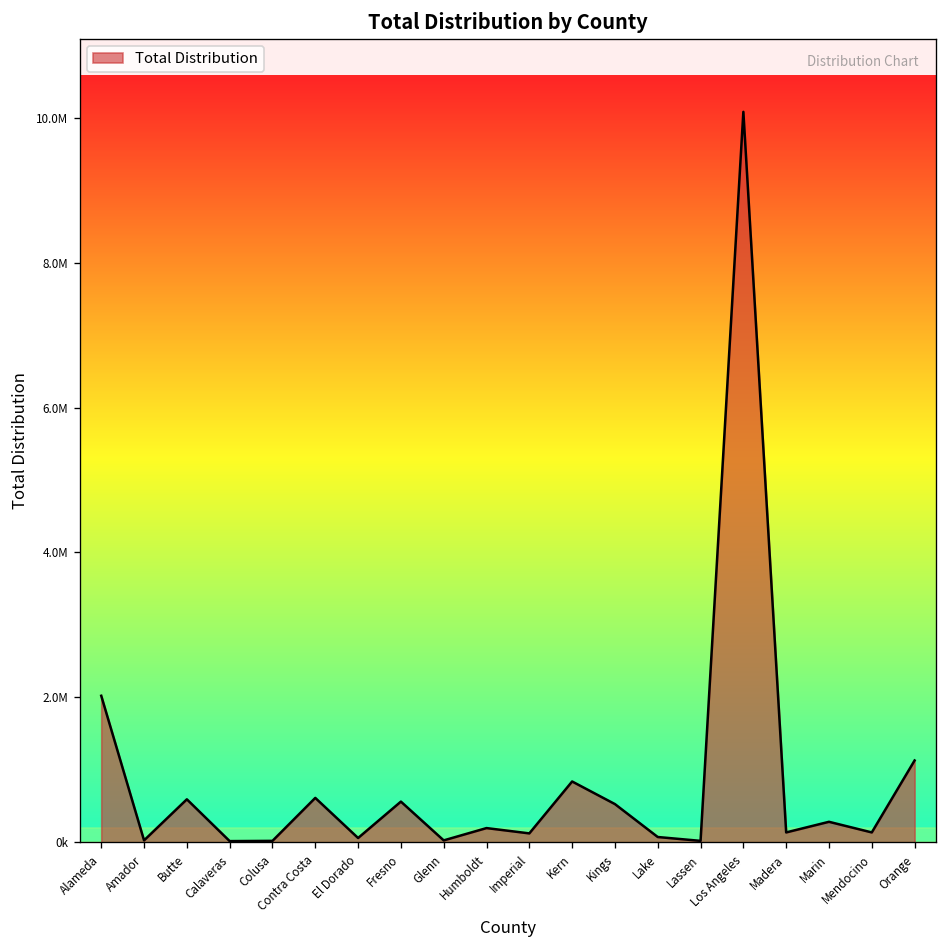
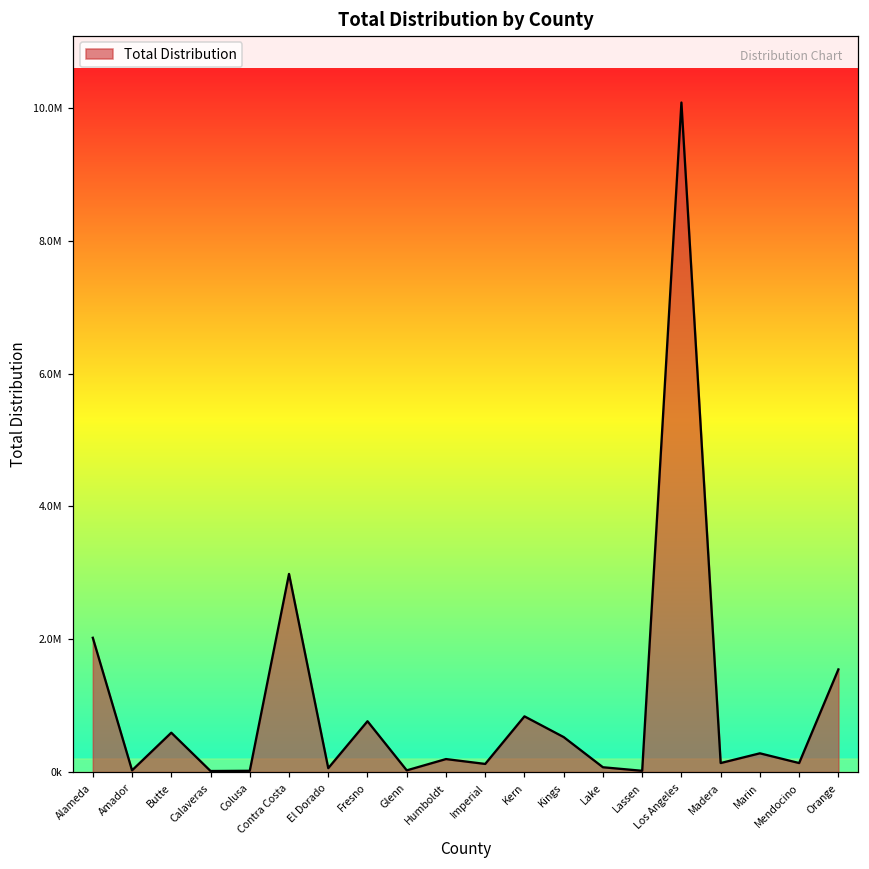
  {
    "Alameda": 2000000,
    "Butte": 600000,
-   "Contra Costa": 600000,
-   "Fresno": 600000,
+   "Contra Costa": 3000000,
+   "Fresno": 800000,
    "Kern": 800000,
    "Kings": 500000,
    "Los Angeles": 10100000,
    "Marin": 300000,
-   "Orange": 1100000
+   "Orange": 1500000
  }
